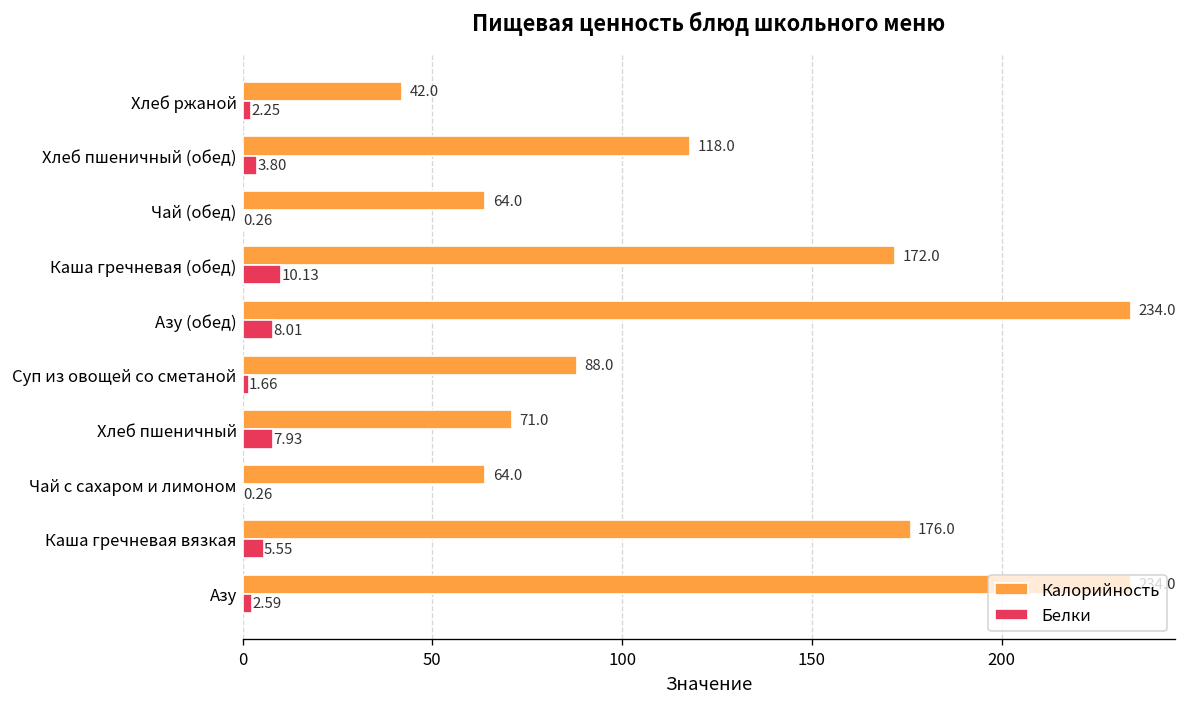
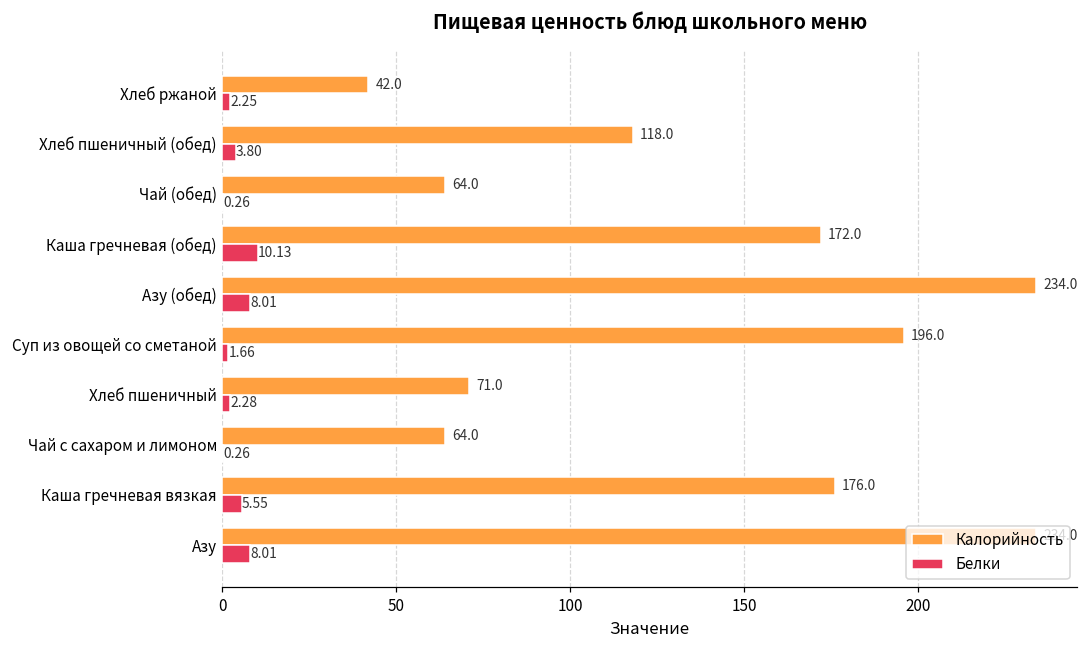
  {
    "Калорийность": {
      "Хлеб ржаной": 42.0,
      "Хлеб пшеничный (обед)": 118.0,
      "Чай (обед)": 64.0,
      "Каша гречневая (обед)": 172.0,
      "Азу (обед)": 234.0,
-     "Суп из овощей со сметаной": 88.0,
+     "Суп из овощей со сметаной": 196.0,
      "Хлеб пшеничный": 71.0,
      "Чай с сахаром и лимоном": 64.0,
      "Каша гречневая вязкая": 176.0
    },
    "Белки": {
      "Хлеб ржаной": 2.25,
      "Хлеб пшеничный (обед)": 3.80,
      "Чай (обед)": 0.26,
      "Каша гречневая (обед)": 10.13,
      "Азу (обед)": 8.01,
      "Суп из овощей со сметаной": 1.66,
-     "Хлеб пшеничный": 7.93,
+     "Хлеб пшеничный": 2.28,
      "Чай с сахаром и лимоном": 0.26,
      "Каша гречневая вязкая": 5.55,
-     "Азу": 2.59
+     "Азу": 8.01
    }
  }
